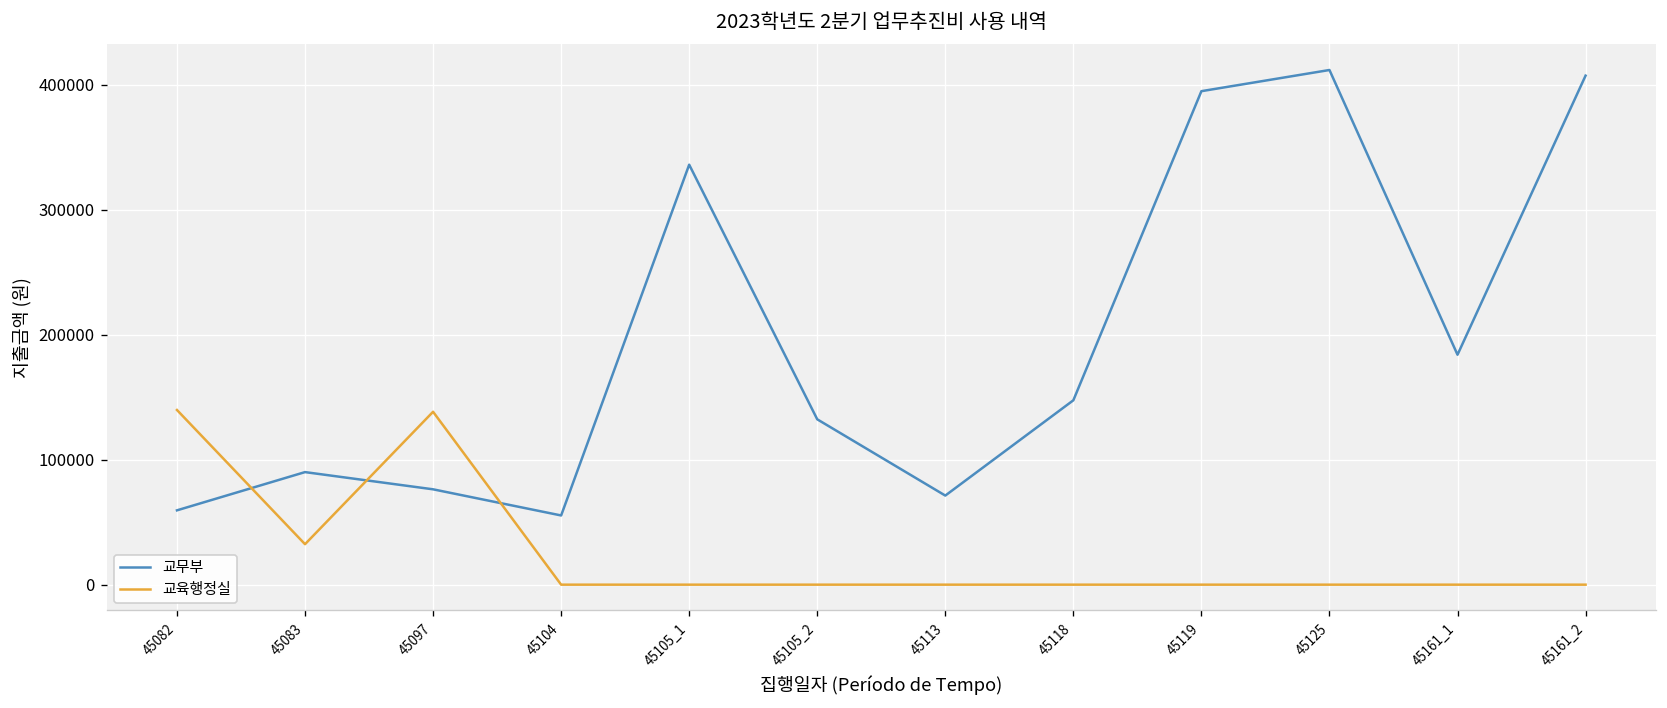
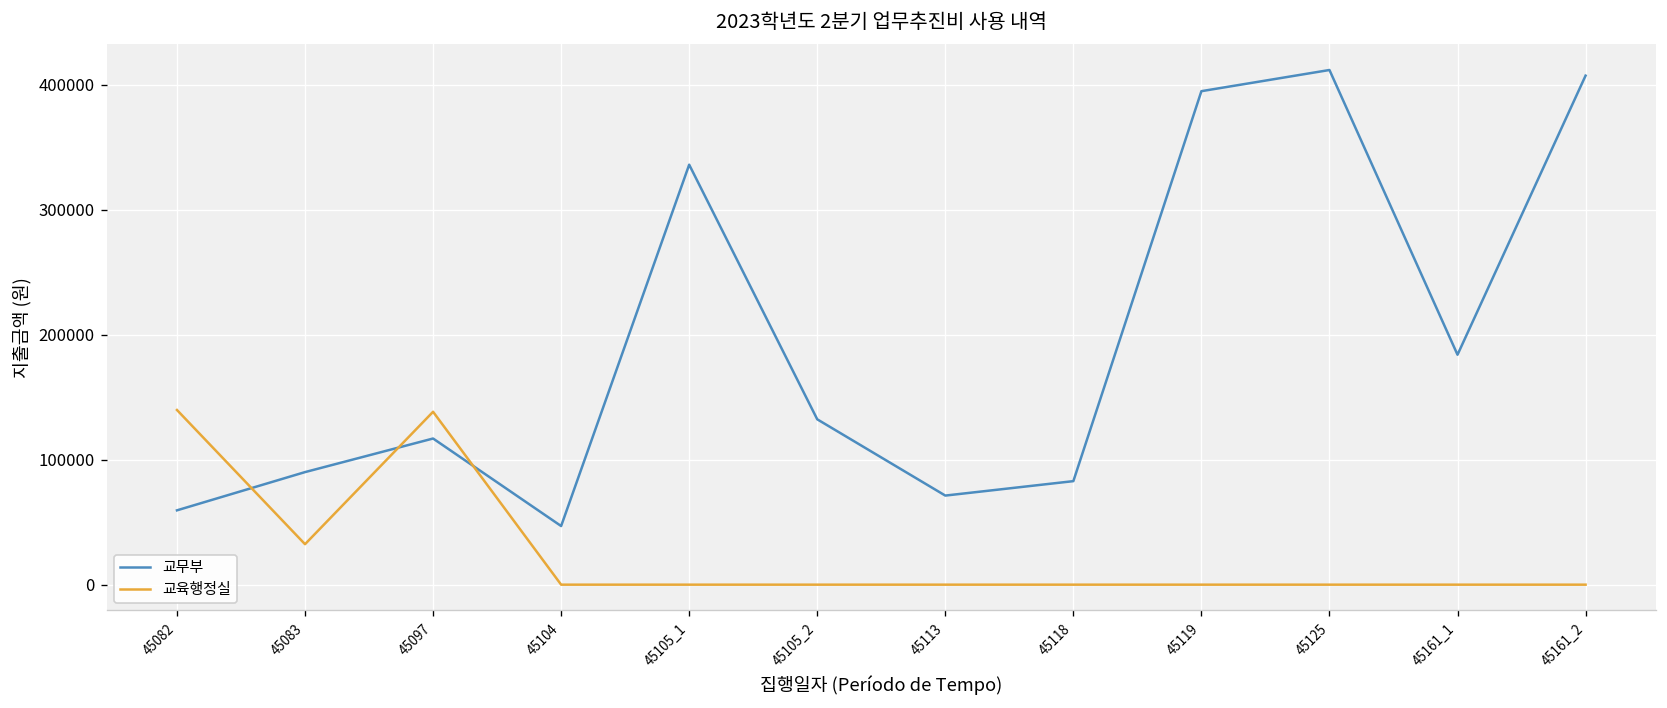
  {
    "교무부": {
      "45082": 60000,
      "45083": 90000,
-     "45097": 76000,
-     "45104": 55000,
+     "45097": 117000,
+     "45104": 47000,
      "45105_1": 336000,
      "45105_2": 132000,
      "45113": 71000,
-     "45118": 148000,
+     "45118": 83000,
      "45119": 395000,
      "45125": 412000,
      "45161_1": 184000,
      "45161_2": 407000
    },
    "교육행정실": {
      "45082": 140000,
      "45083": 32000,
      "45097": 138000,
      "45104": 0,
      "45105_1": 0,
      "45105_2": 0,
      "45113": 0,
      "45118": 0,
      "45119": 0,
      "45125": 0,
      "45161_1": 0,
      "45161_2": 0
    }
  }
